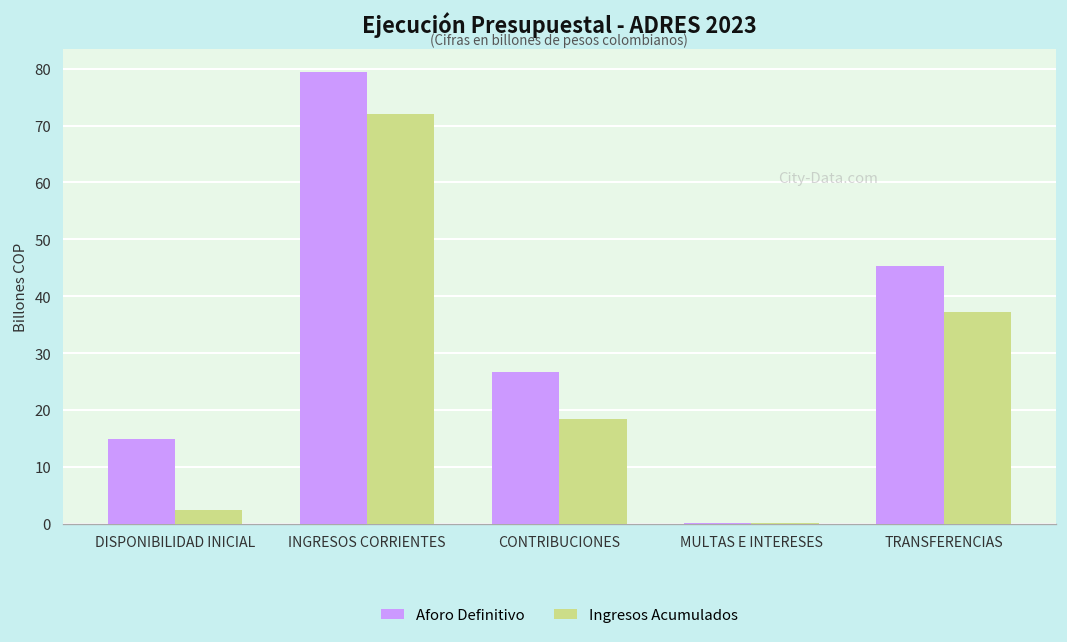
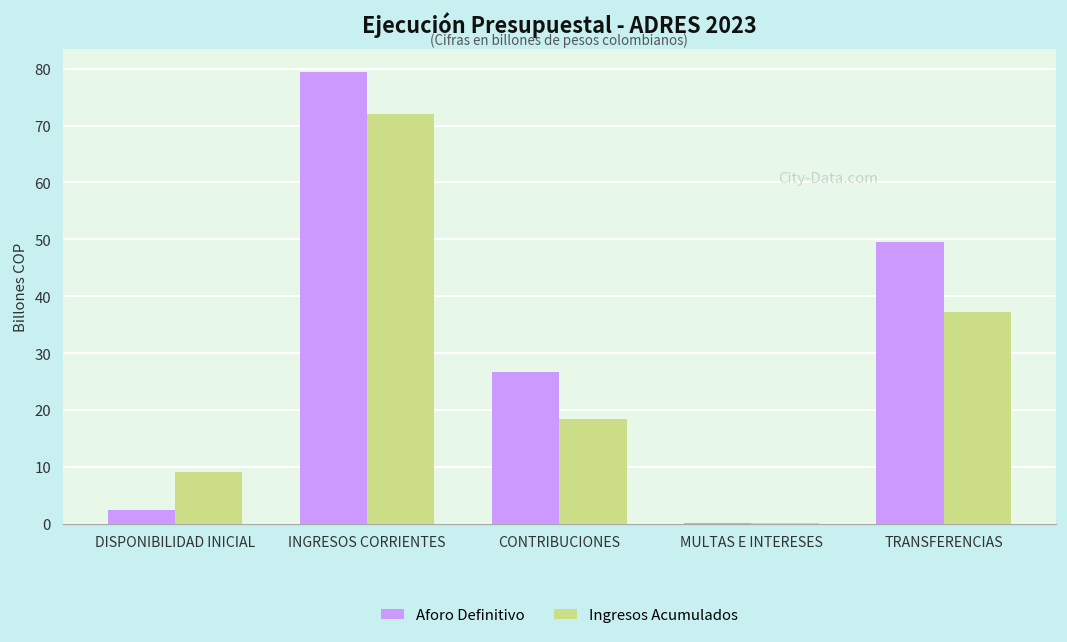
  {
    "Aforo Definitivo": {
-     "DISPONIBILIDAD INICIAL": 15,
+     "DISPONIBILIDAD INICIAL": 2,
      "INGRESOS CORRIENTES": 80,
      "CONTRIBUCIONES": 27,
-     "TRANSFERENCIAS": 45
+     "TRANSFERENCIAS": 49
    },
    "Ingresos Acumulados": {
-     "DISPONIBILIDAD INICIAL": 2,
+     "DISPONIBILIDAD INICIAL": 9,
      "INGRESOS CORRIENTES": 72,
      "CONTRIBUCIONES": 18,
      "TRANSFERENCIAS": 37
    }
  }
